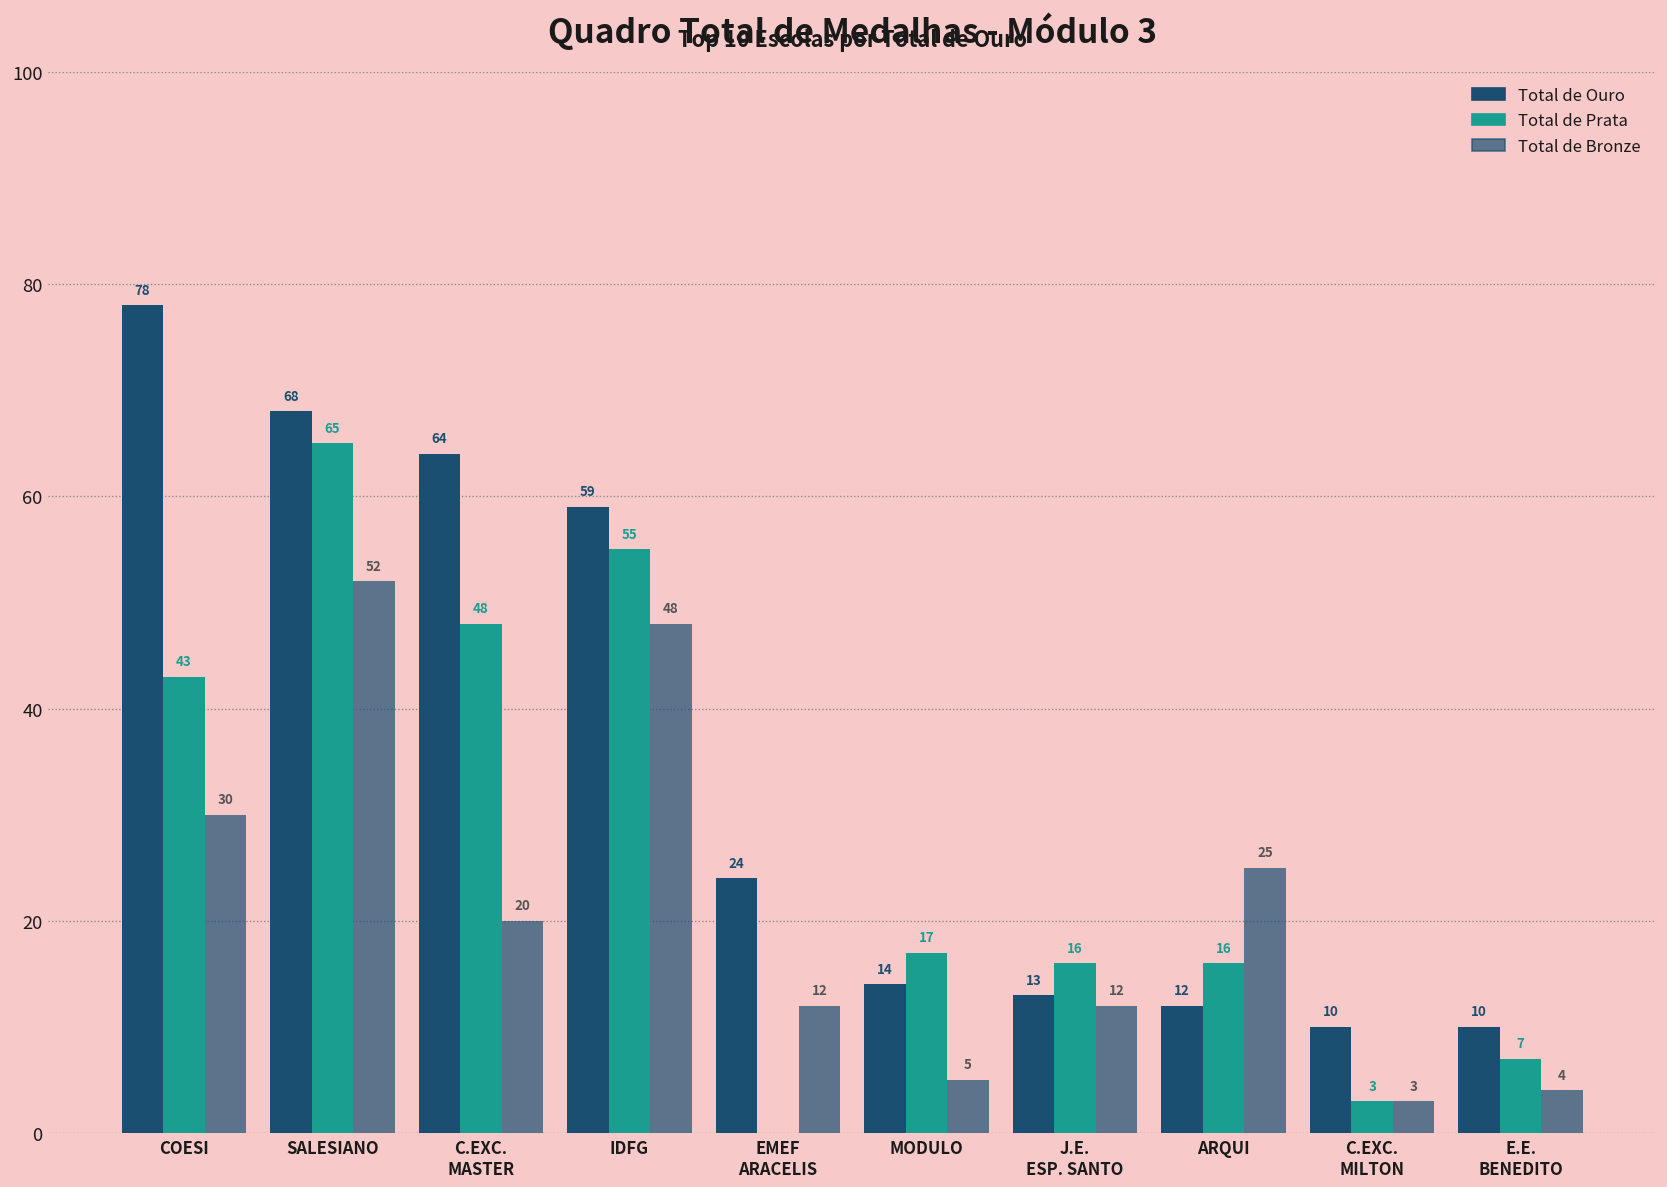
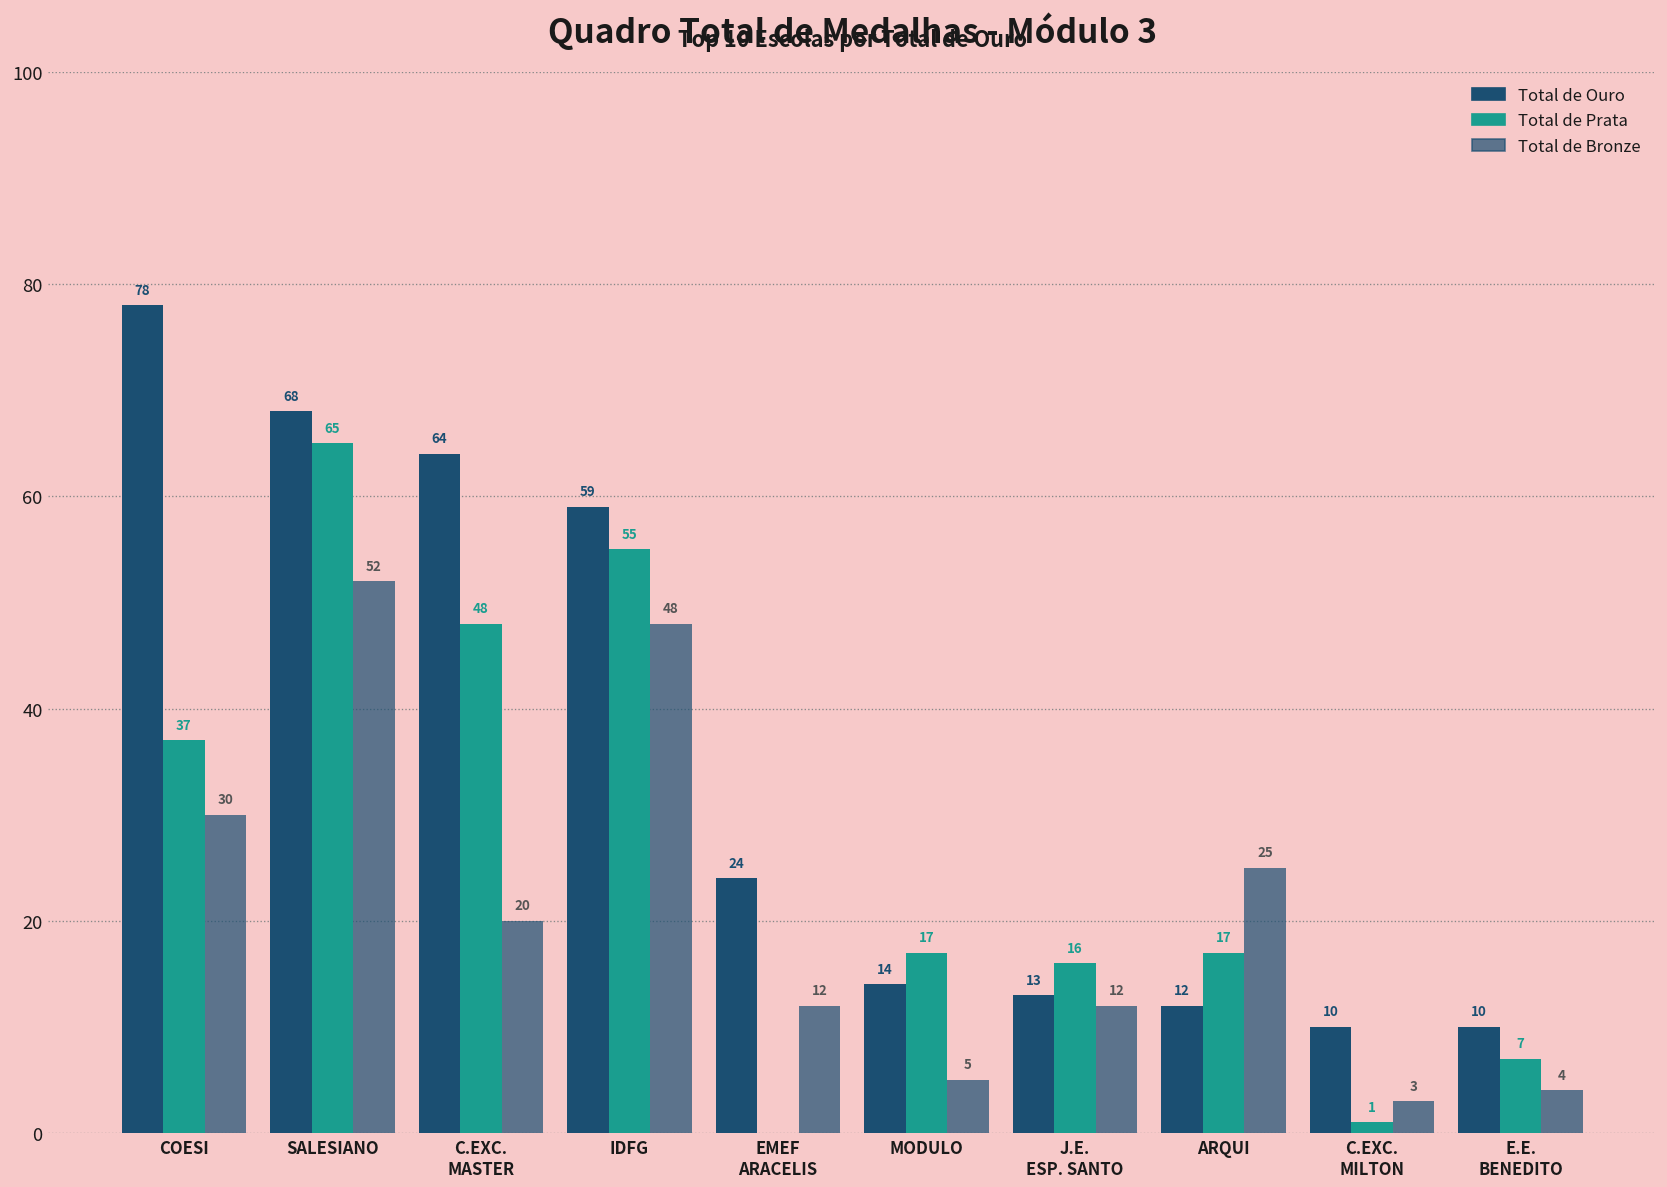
  {
    "Total de Prata": {
-     "COESI": 43,
+     "COESI": 37,
      "SALESIANO": 65,
      "C.EXC. MASTER": 48,
      "IDFG": 55,
      "MODULO": 17,
      "J.E. ESP. SANTO": 16,
-     "ARQUI": 16,
-     "C.EXC. MILTON": 3,
+     "ARQUI": 17,
+     "C.EXC. MILTON": 1,
      "E.E. BENEDITO": 7
    }
  }
